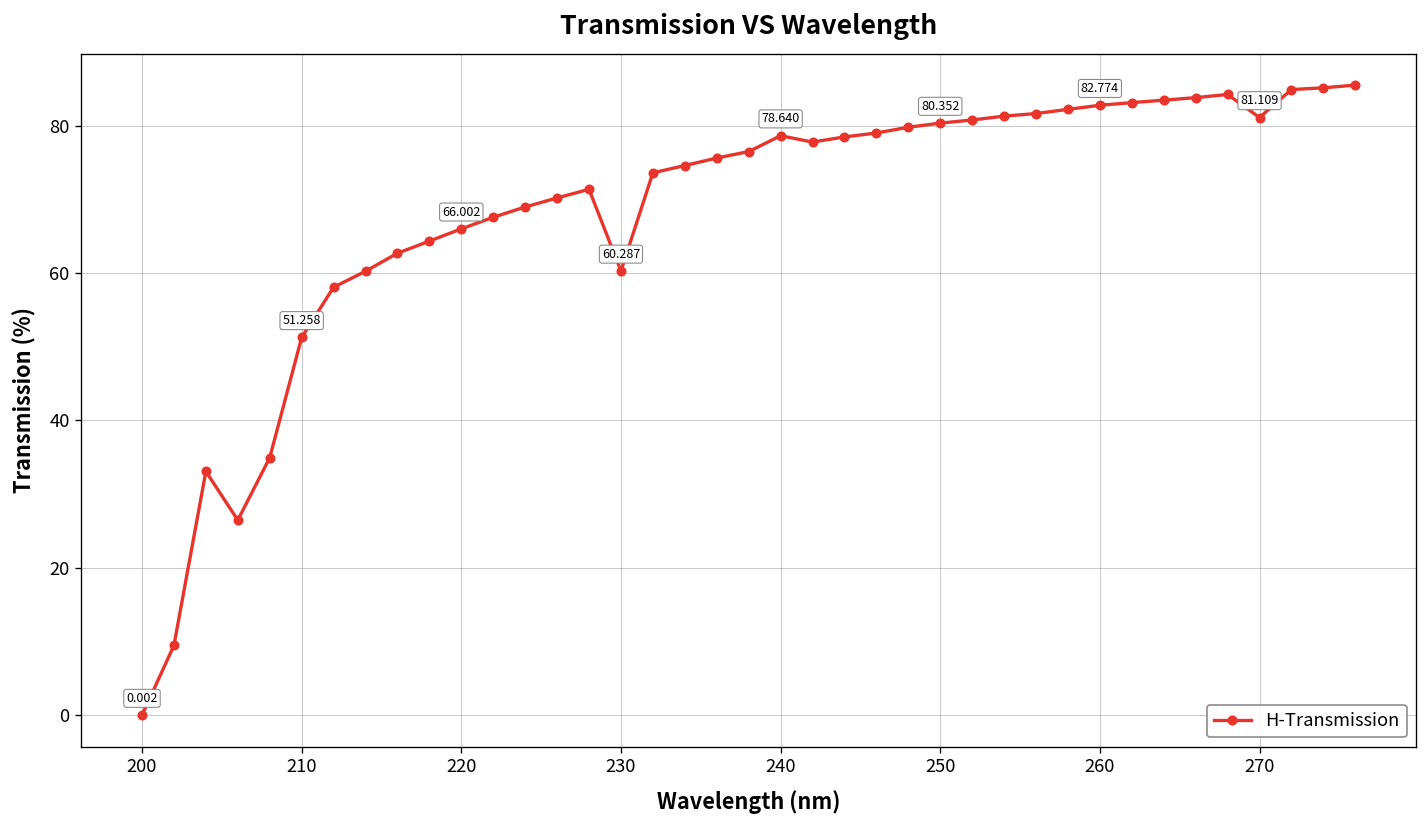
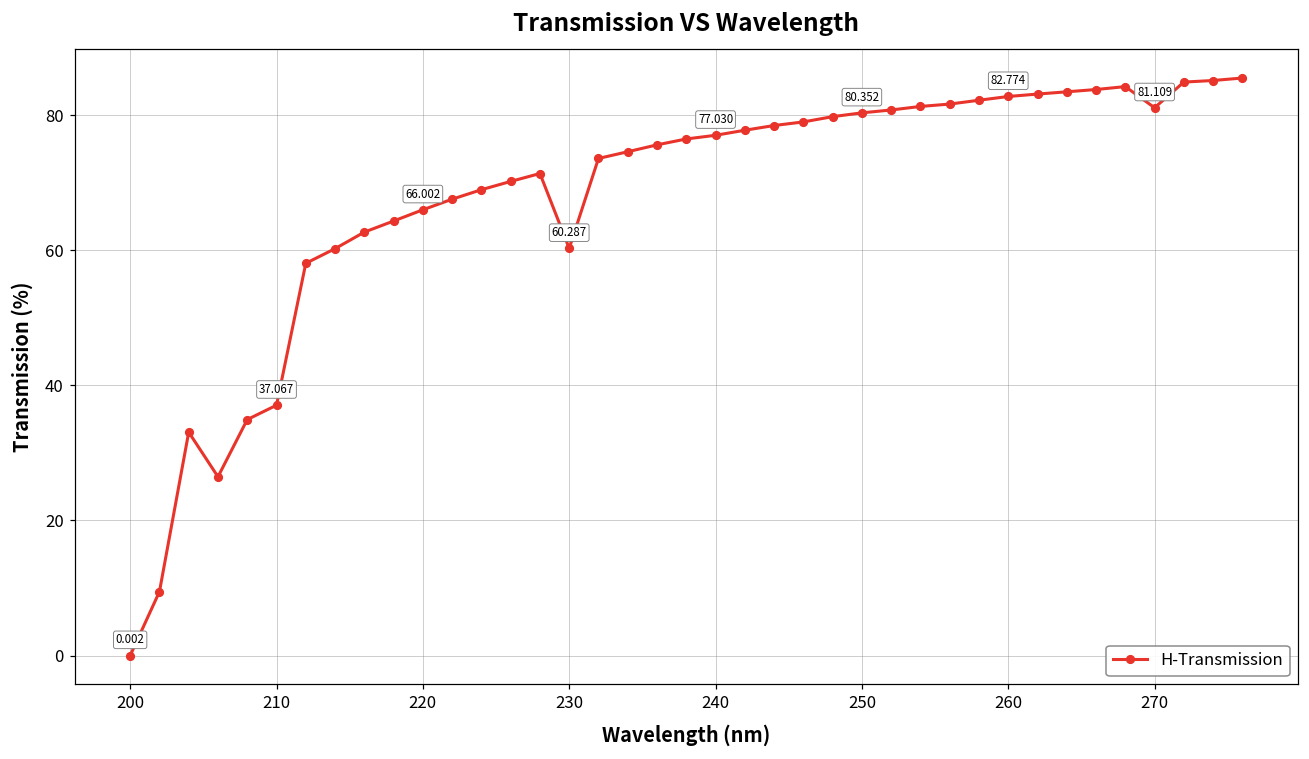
  {
-   "210": 51.258,
-   "240": 78.640
+   "210": 37.067,
+   "240": 77.030
  }
